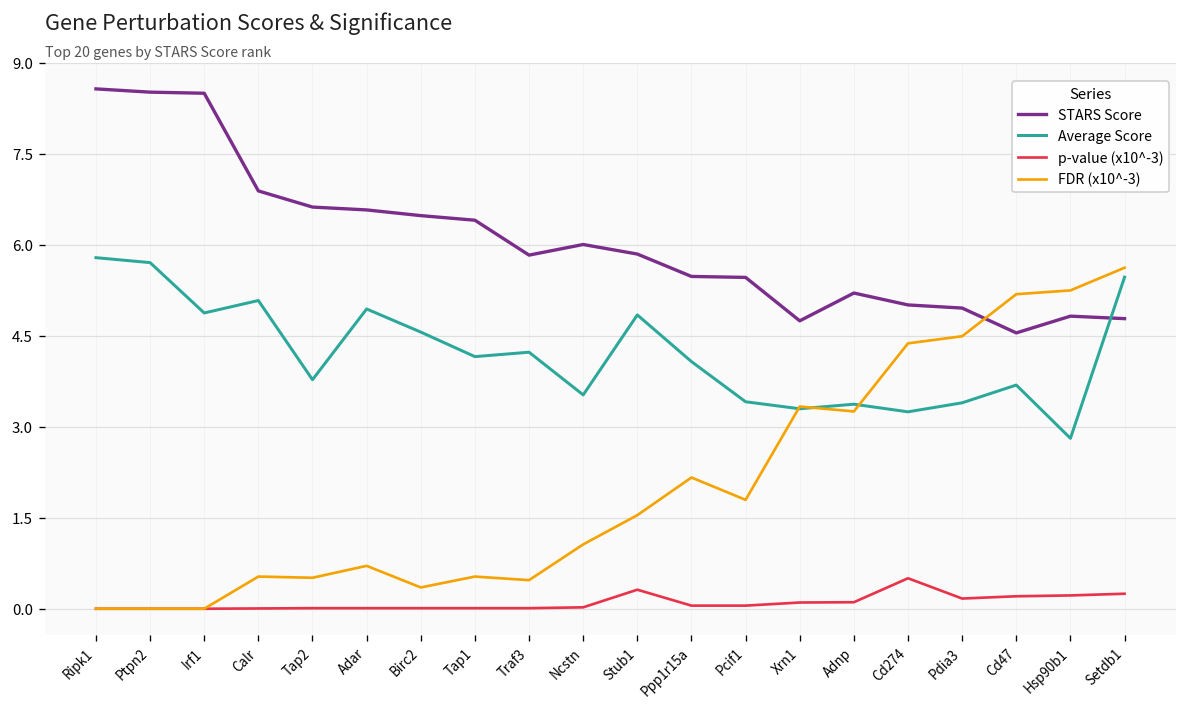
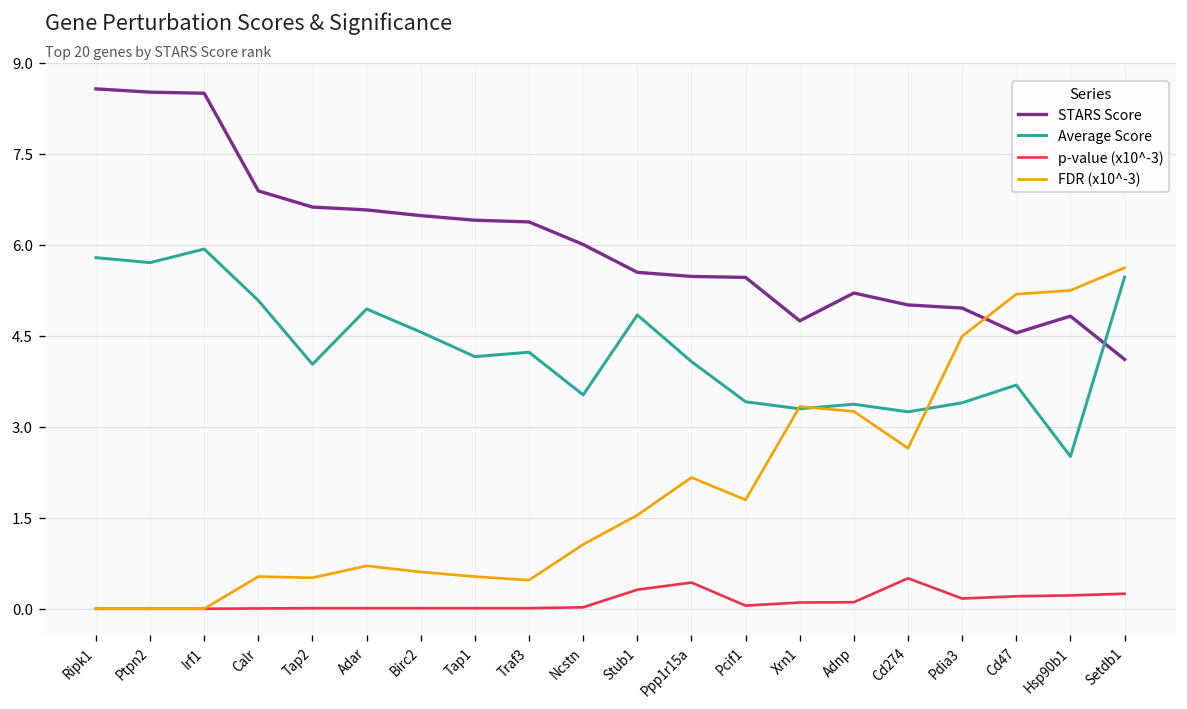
  {
    "STARS Score": {
      "Ptpn2": 8.5,
      "Irf1": 8.5,
      "Calr": 6.9,
      "Tap2": 6.6,
      "Adar": 6.6,
      "Birc2": 6.5,
      "Tap1": 6.4,
-     "Traf3": 5.8,
+     "Traf3": 6.4,
      "Ncstn": 6.0,
-     "Stub1": 5.8,
+     "Stub1": 5.5,
      "Ppp1r15a": 5.5,
      "Pcif1": 5.5,
      "Xrn1": 4.7,
      "Adnp": 5.2,
      "Cd274": 5.0,
      "Pdia3": 5.0,
      "Cd47": 4.5,
      "Hsp90b1": 4.8,
-     "Setdb1": 4.8
+     "Setdb1": 4.1
    },
    "Average Score": {
      "Ripk1": 5.8,
      "Ptpn2": 5.7,
-     "Irf1": 4.9,
+     "Irf1": 5.9,
      "Calr": 5.1,
-     "Tap2": 3.8,
+     "Tap2": 4.0,
      "Adar": 4.9,
      "Birc2": 4.6,
      "Tap1": 4.2,
      "Traf3": 4.2,
      "Ncstn": 3.5,
      "Stub1": 4.8,
      "Ppp1r15a": 4.1,
      "Pcif1": 3.4,
      "Adnp": 3.4,
      "Cd274": 3.2,
      "Pdia3": 3.4,
      "Cd47": 3.7,
-     "Hsp90b1": 2.8,
+     "Hsp90b1": 2.5,
      "Setdb1": 5.5
    },
    "p-value (x10^-3)": {
      "Calr": 0.0,
      "Tap2": 0.0,
      "Adar": 0.0,
      "Birc2": 0.0,
      "Tap1": 0.0,
      "Traf3": 0.0,
      "Ncstn": 0.0,
      "Stub1": 0.3,
-     "Ppp1r15a": 0.1,
+     "Ppp1r15a": 0.4,
      "Pcif1": 0.1,
      "Xrn1": 0.1,
      "Adnp": 0.1,
      "Cd274": 0.5,
      "Pdia3": 0.2,
      "Cd47": 0.2,
      "Hsp90b1": 0.2,
      "Setdb1": 0.2
    },
    "FDR (x10^-3)": {
      "Calr": 0.5,
      "Tap2": 0.5,
      "Adar": 0.7,
-     "Birc2": 0.4,
+     "Birc2": 0.6,
      "Tap1": 0.5,
      "Traf3": 0.5,
      "Ncstn": 1.1,
      "Stub1": 1.5,
      "Ppp1r15a": 2.2,
      "Pcif1": 1.8,
      "Adnp": 3.3,
-     "Cd274": 4.4,
+     "Cd274": 2.6,
      "Pdia3": 4.5,
      "Cd47": 5.2,
      "Hsp90b1": 5.2,
      "Setdb1": 5.6
    }
  }
